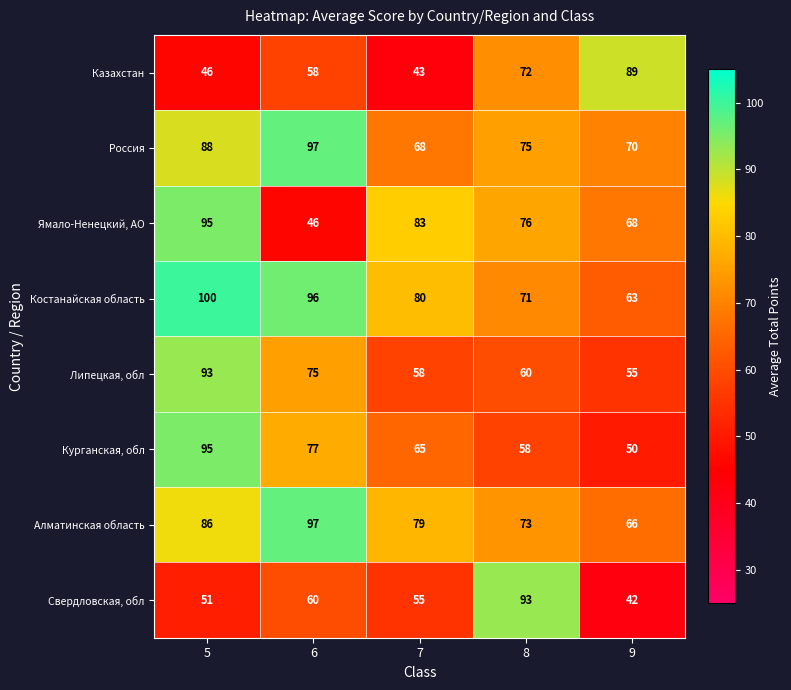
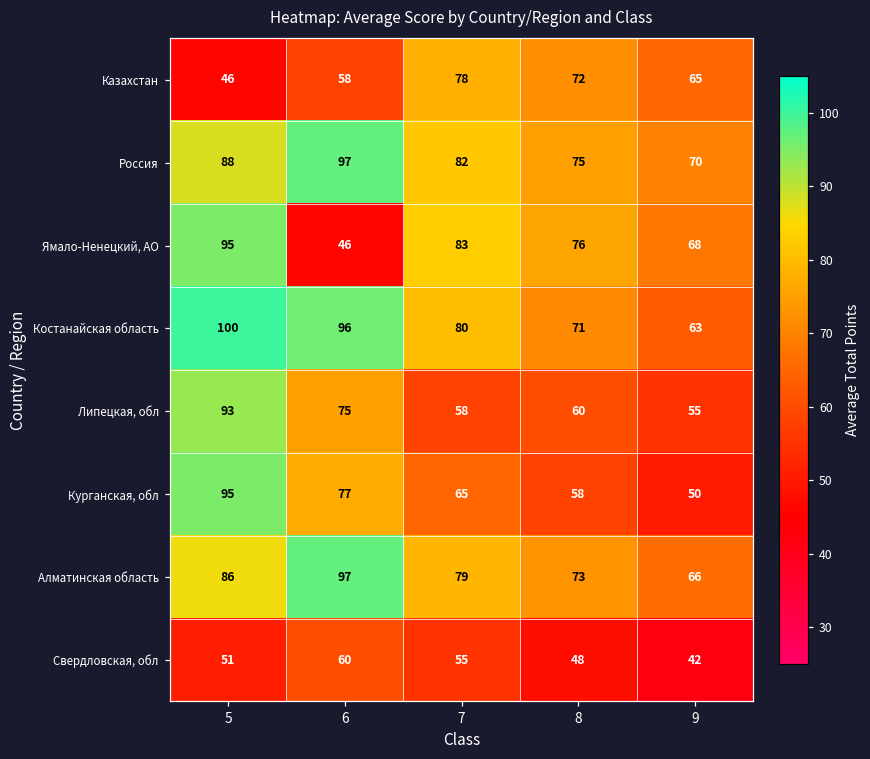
  {
    "Казахстан": {
      "5": 46,
      "6": 58,
-     "7": 43,
+     "7": 78,
      "8": 72,
-     "9": 89
+     "9": 65
    },
    "Россия": {
      "5": 88,
      "6": 97,
-     "7": 68,
+     "7": 82,
      "8": 75,
      "9": 70
    },
    "Ямало-Ненецкий, АО": {
      "5": 95,
      "6": 46,
      "7": 83,
      "8": 76,
      "9": 68
    },
    "Костанайская область": {
      "5": 100,
      "6": 96,
      "7": 80,
      "8": 71,
      "9": 63
    },
    "Липецкая, обл": {
      "5": 93,
      "6": 75,
      "7": 58,
      "8": 60,
      "9": 55
    },
    "Курганская, обл": {
      "5": 95,
      "6": 77,
      "7": 65,
      "8": 58,
      "9": 50
    },
    "Алматинская область": {
      "5": 86,
      "6": 97,
      "7": 79,
      "8": 73,
      "9": 66
    },
    "Свердловская, обл": {
      "5": 51,
      "6": 60,
      "7": 55,
-     "8": 93,
+     "8": 48,
      "9": 42
    }
  }
